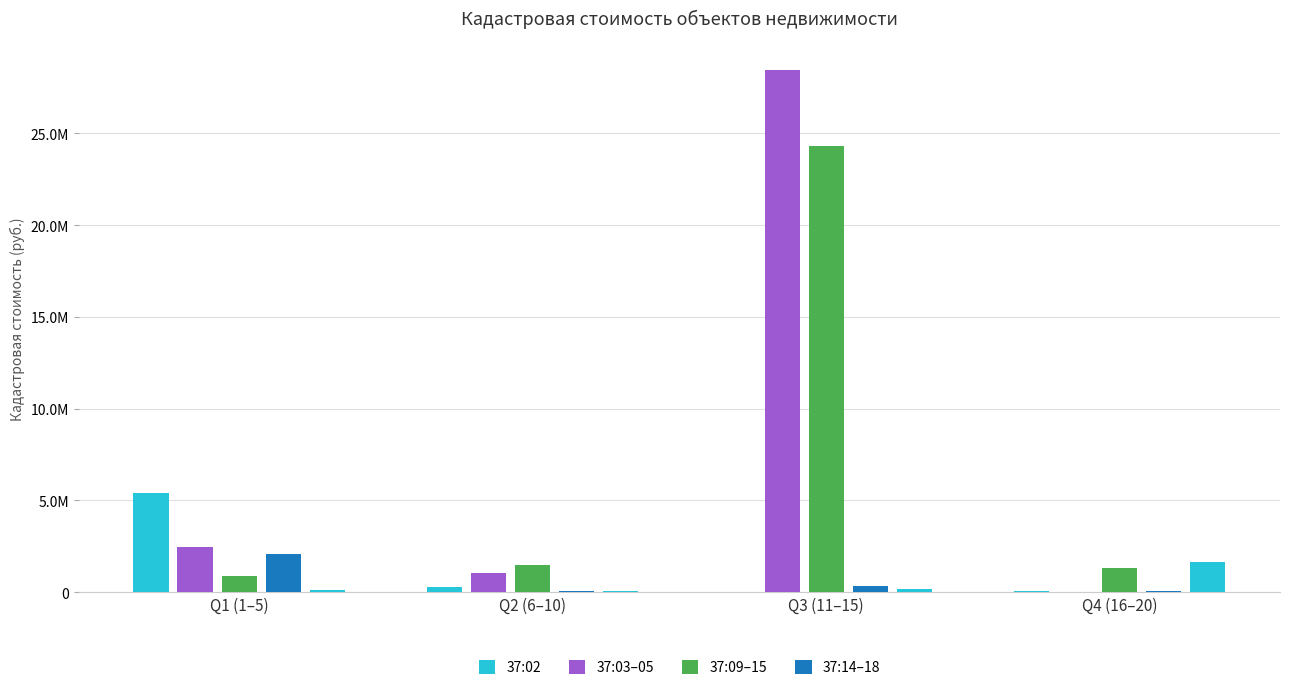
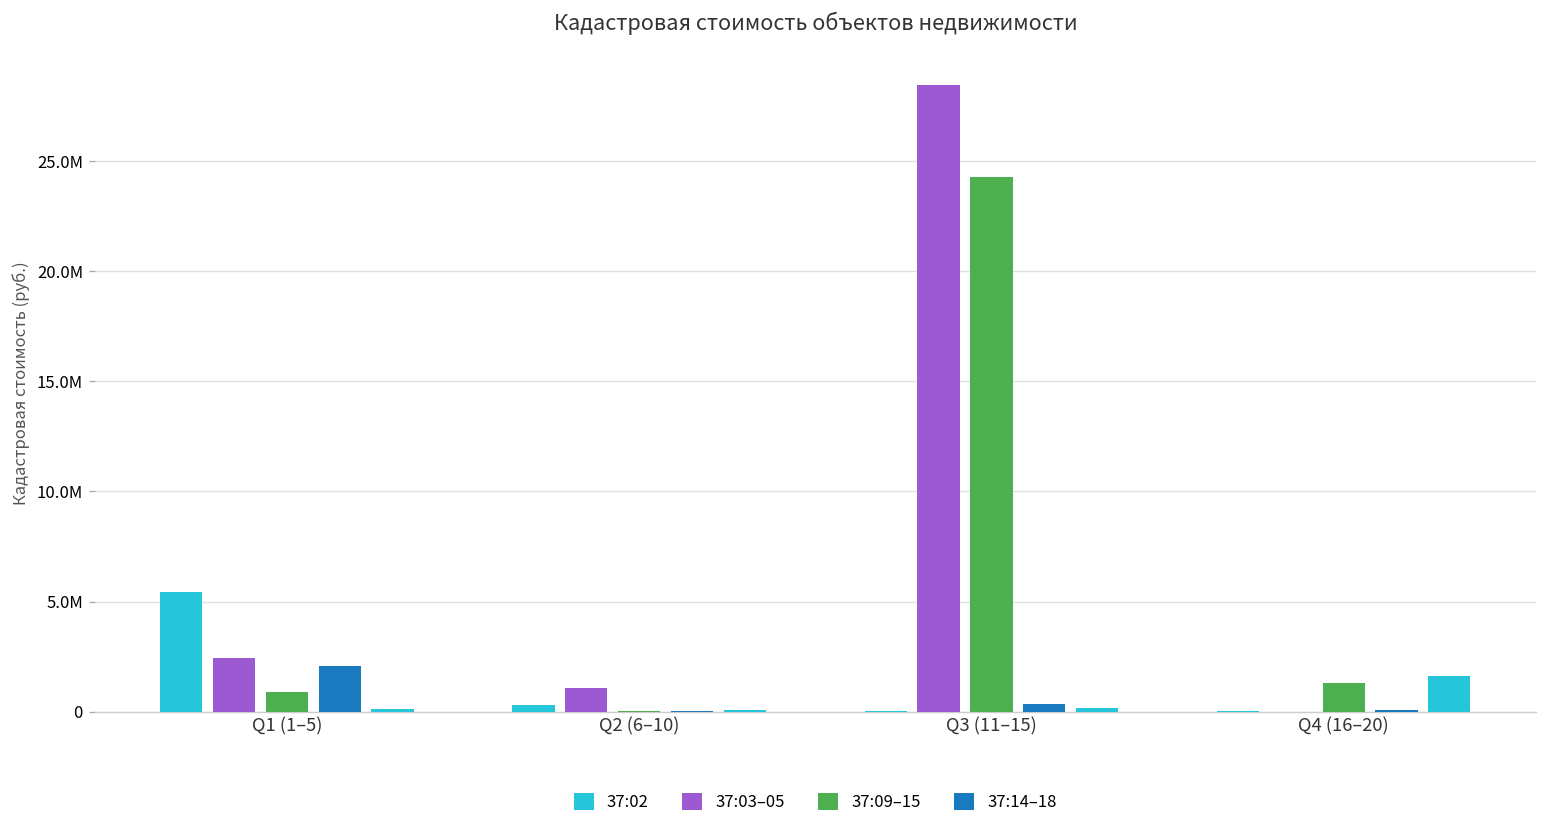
  {
    "Q1 (1–5)": 900000,
-   "Q2 (6–10)": 1500000,
+   "Q2 (6–10)": 0,
    "Q3 (11–15)": 24300000,
    "Q4 (16–20)": 1300000
  }
